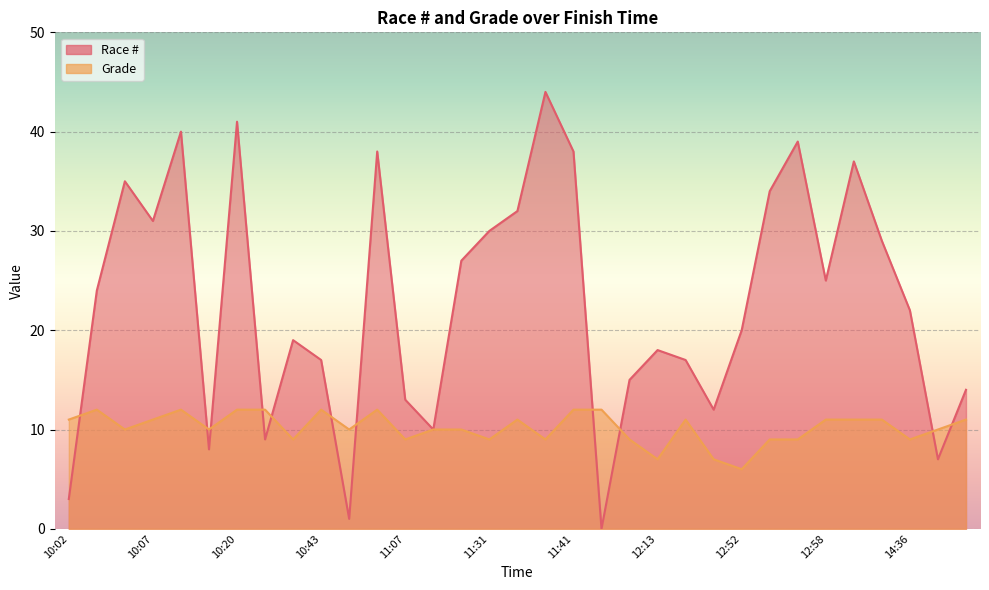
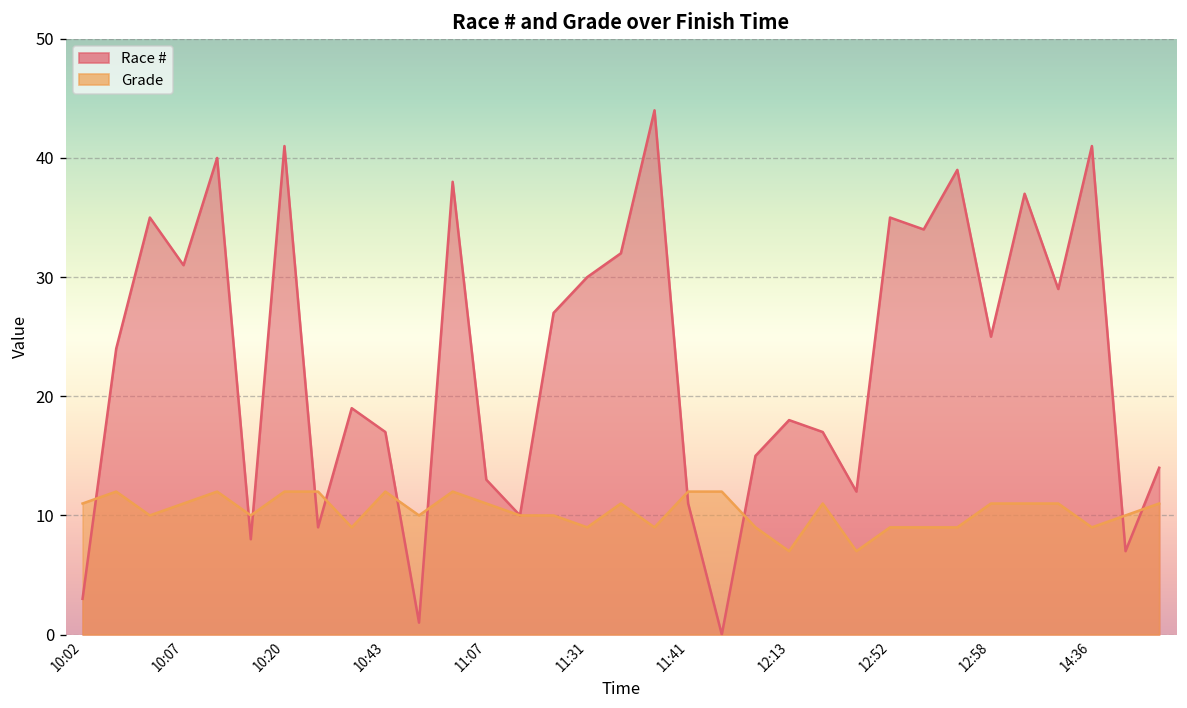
  {
    "Race #": {
      "10:02": 3,
      "10:07": 31,
      "10:20": 41,
      "10:43": 17,
      "11:07": 13,
-     "11:41": 38,
+     "11:41": 11,
      "12:13": 18,
-     "12:52": 20,
+     "12:52": 35,
      "12:58": 25,
-     "14:36": 22
+     "14:36": 41
    },
    "Grade": {
      "10:02": 11,
      "10:07": 11,
      "10:20": 12,
      "10:43": 12,
-     "11:07": 9,
+     "11:07": 11,
      "11:41": 12,
      "12:13": 7,
-     "12:52": 6,
+     "12:52": 9,
      "12:58": 11,
      "14:36": 9
    }
  }
